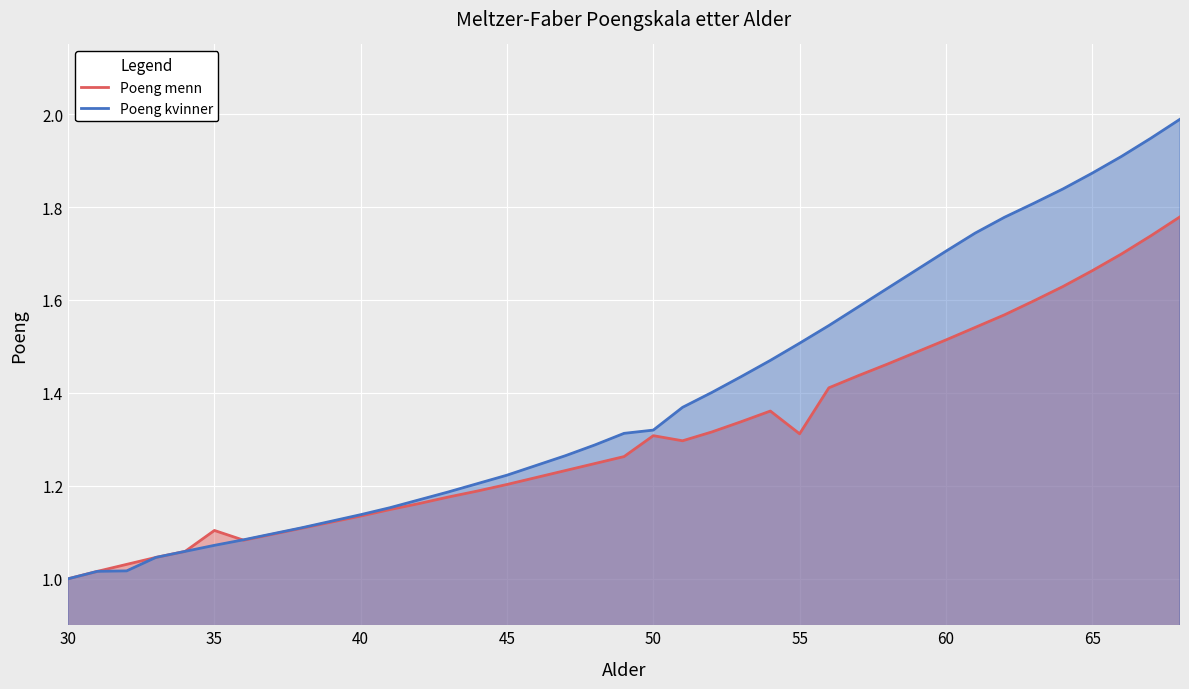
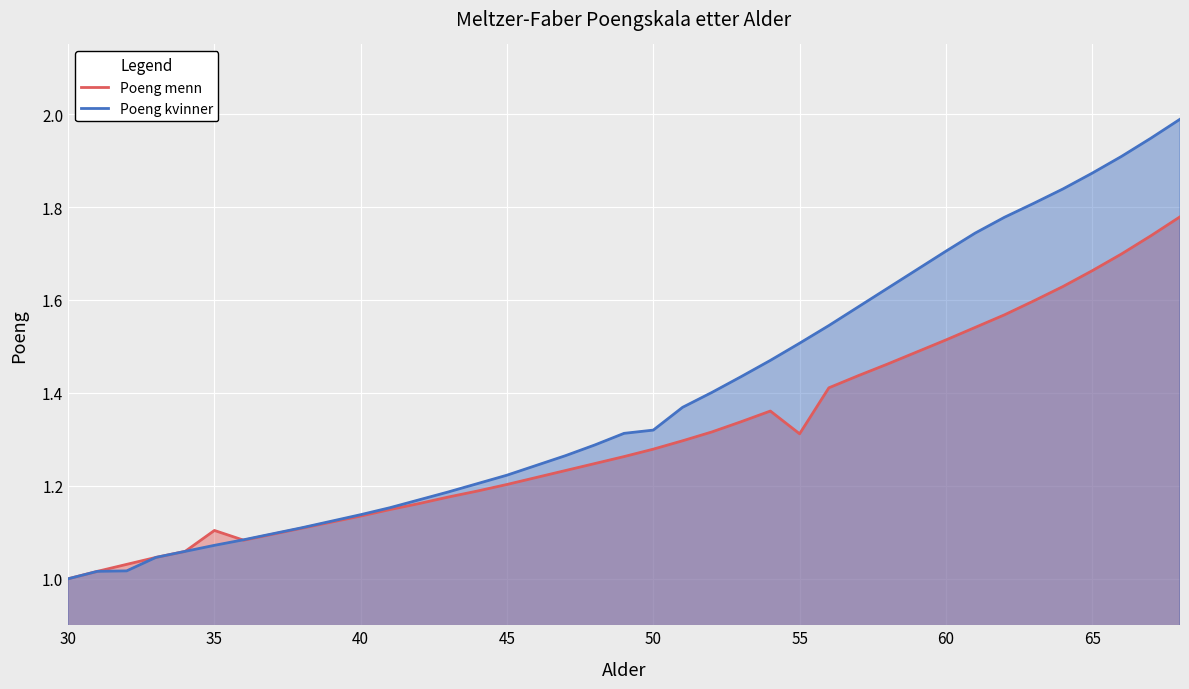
  {
    "Poeng menn": {
      "35": 1.10,
      "45": 1.20,
-     "50": 1.31,
+     "50": 1.28,
      "55": 1.31,
      "60": 1.51,
      "65": 1.66
    },
    "Poeng kvinner": {
      "35": 1.07,
      "45": 1.22,
      "50": 1.32,
      "55": 1.51,
      "60": 1.71,
      "65": 1.87
    }
  }
